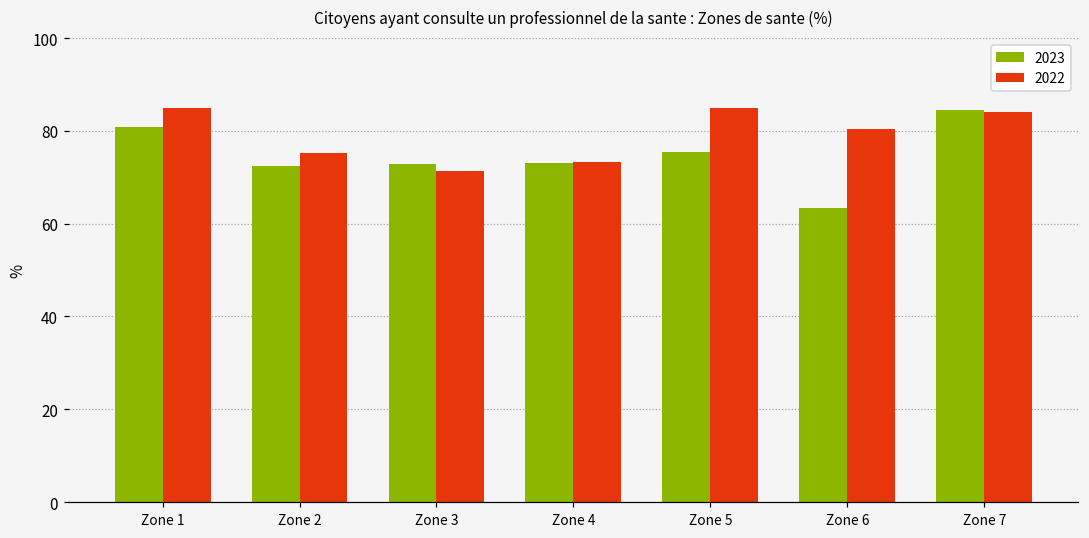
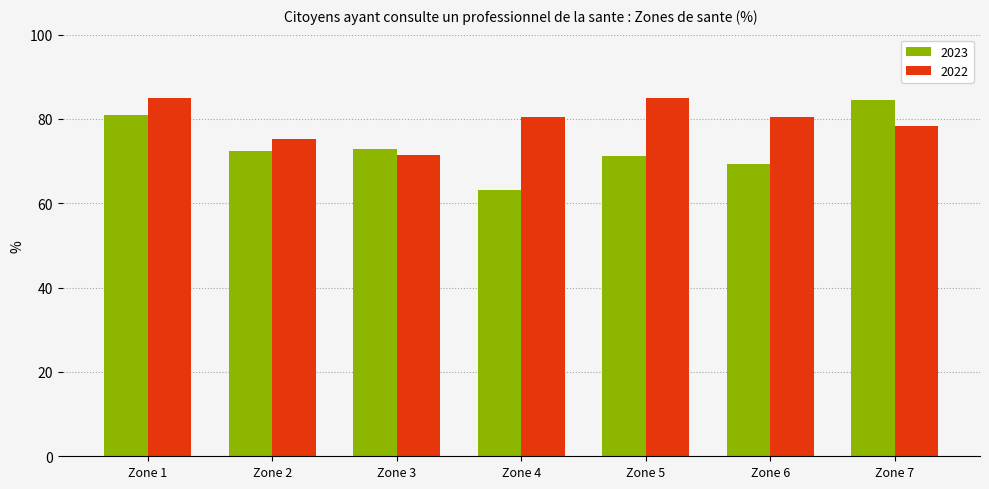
  {
    "2023": {
      "Zone 1": 81,
      "Zone 2": 72,
      "Zone 3": 73,
-     "Zone 4": 73,
-     "Zone 5": 75,
-     "Zone 6": 63,
+     "Zone 4": 63,
+     "Zone 5": 71,
+     "Zone 6": 69,
      "Zone 7": 85
    },
    "2022": {
      "Zone 1": 85,
      "Zone 2": 75,
      "Zone 3": 71,
-     "Zone 4": 73,
+     "Zone 4": 80,
      "Zone 5": 85,
      "Zone 6": 80,
-     "Zone 7": 84
+     "Zone 7": 78
    }
  }
